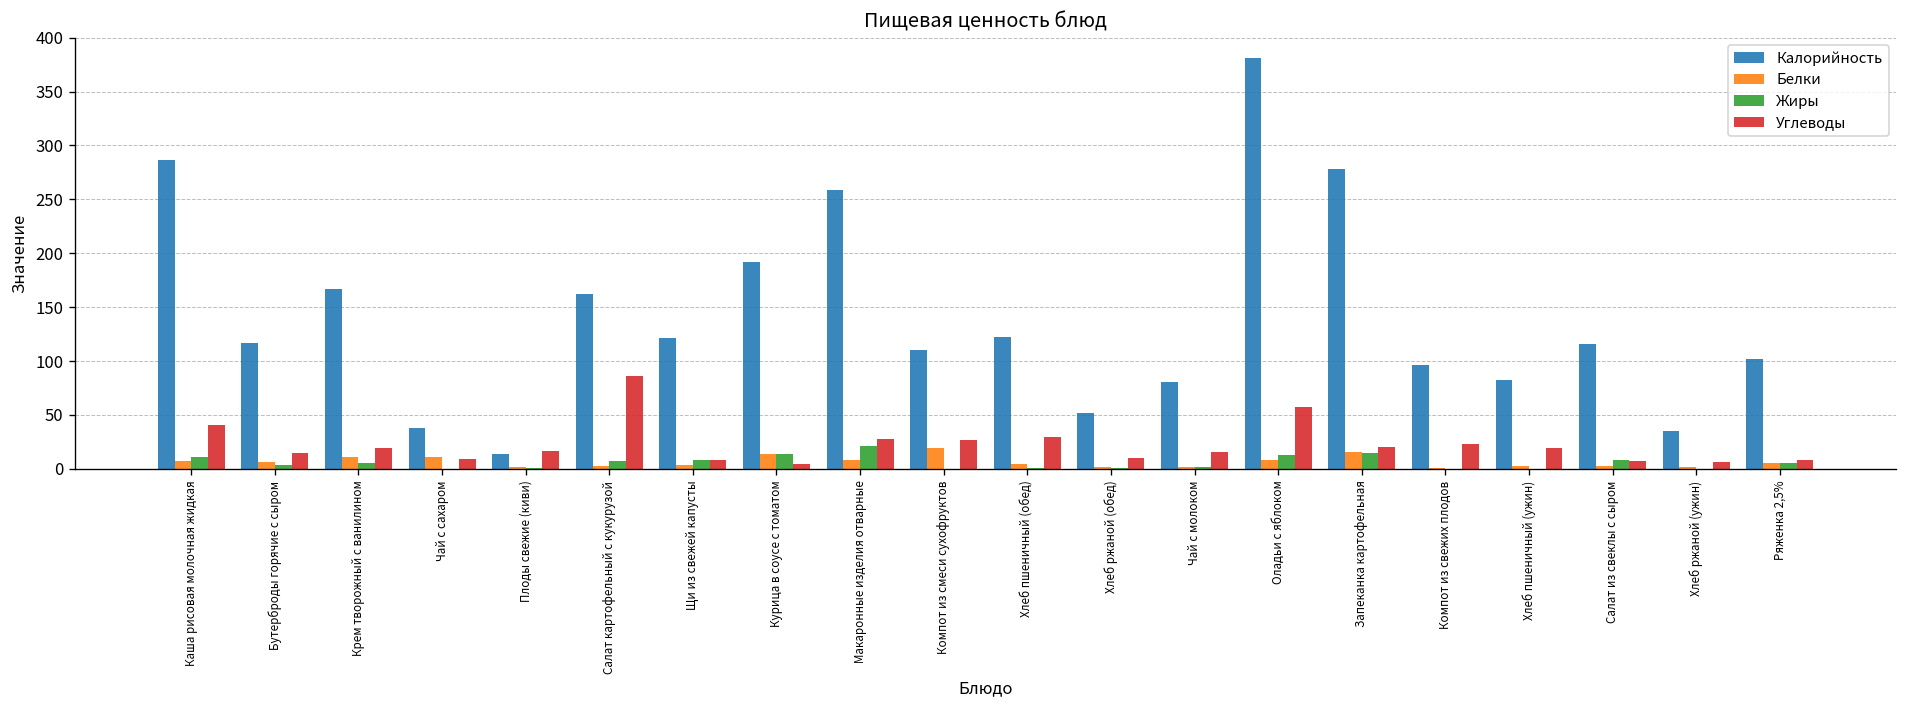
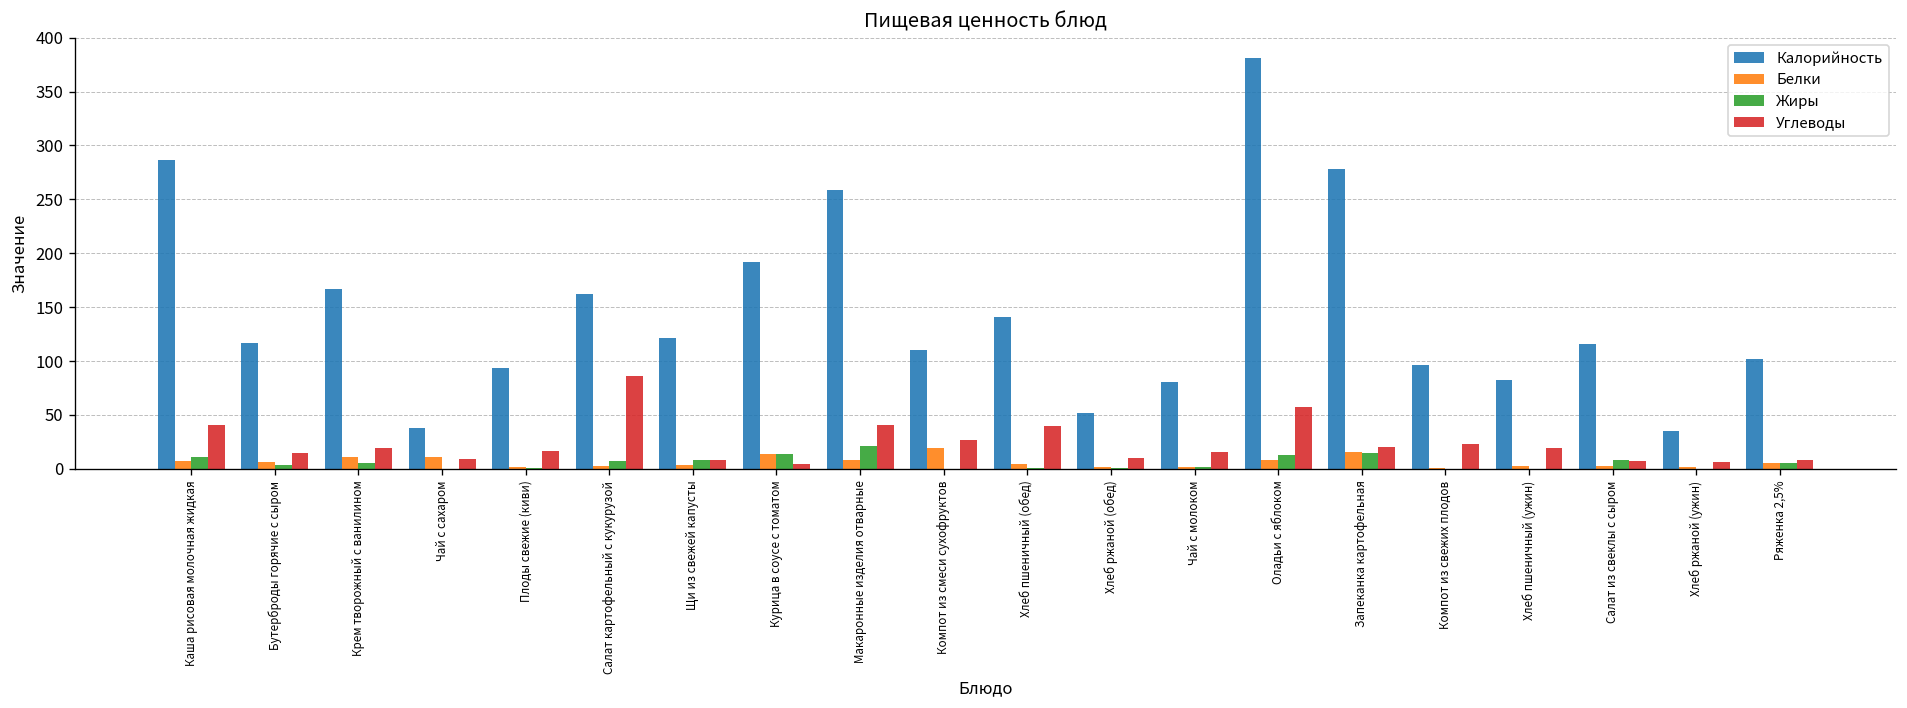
  {
    "Калорийность": {
      "Каша рисовая молочная жидкая": 290,
      "Бутерброды горячие с сыром": 120,
      "Крем творожный с ванилином": 170,
      "Чай с сахаром": 40,
-     "Плоды свежие (киви)": 10,
+     "Плоды свежие (киви)": 90,
      "Салат картофельный с кукурузой": 160,
      "Щи из свежей капусты": 120,
      "Курица в соусе с томатом": 190,
      "Макаронные изделия отварные": 260,
      "Компот из смеси сухофруктов": 110,
-     "Хлеб пшеничный (обед)": 120,
+     "Хлеб пшеничный (обед)": 140,
      "Хлеб ржаной (обед)": 50,
      "Чай с молоком": 80,
      "Оладьи с яблоком": 380,
      "Запеканка картофельная": 280,
      "Компот из свежих плодов": 100,
      "Хлеб пшеничный (ужин)": 80,
      "Салат из свеклы с сыром": 120,
      "Хлеб ржаной (ужин)": 30,
      "Ряженка 2,5%": 100
    },
    "Белки": {
      "Каша рисовая молочная жидкая": 10,
      "Бутерброды горячие с сыром": 10,
      "Крем творожный с ванилином": 10,
      "Чай с сахаром": 10,
      "Салат картофельный с кукурузой": 0,
      "Щи из свежей капусты": 0,
      "Курица в соусе с томатом": 10,
      "Макаронные изделия отварные": 10,
      "Компот из смеси сухофруктов": 20,
      "Хлеб пшеничный (обед)": 0,
      "Оладьи с яблоком": 10,
      "Запеканка картофельная": 20,
      "Хлеб пшеничный (ужин)": 0,
      "Салат из свеклы с сыром": 0,
      "Ряженка 2,5%": 10
    },
    "Жиры": {
      "Каша рисовая молочная жидкая": 10,
      "Бутерброды горячие с сыром": 0,
      "Крем творожный с ванилином": 10,
      "Салат картофельный с кукурузой": 10,
      "Щи из свежей капусты": 10,
      "Курица в соусе с томатом": 10,
      "Макаронные изделия отварные": 20,
      "Компот из смеси сухофруктов": 0,
      "Оладьи с яблоком": 10,
      "Запеканка картофельная": 10,
      "Салат из свеклы с сыром": 10,
      "Ряженка 2,5%": 10
    },
    "Углеводы": {
      "Каша рисовая молочная жидкая": 40,
      "Бутерброды горячие с сыром": 10,
      "Крем творожный с ванилином": 20,
      "Чай с сахаром": 10,
      "Плоды свежие (киви)": 20,
      "Салат картофельный с кукурузой": 90,
      "Щи из свежей капусты": 10,
      "Курица в соусе с томатом": 0,
-     "Макаронные изделия отварные": 30,
+     "Макаронные изделия отварные": 40,
      "Компот из смеси сухофруктов": 30,
-     "Хлеб пшеничный (обед)": 30,
+     "Хлеб пшеничный (обед)": 40,
      "Хлеб ржаной (обед)": 10,
      "Чай с молоком": 20,
      "Оладьи с яблоком": 60,
      "Запеканка картофельная": 20,
      "Компот из свежих плодов": 20,
      "Хлеб пшеничный (ужин)": 20,
      "Салат из свеклы с сыром": 10,
      "Хлеб ржаной (ужин)": 10,
      "Ряженка 2,5%": 10
    }
  }
